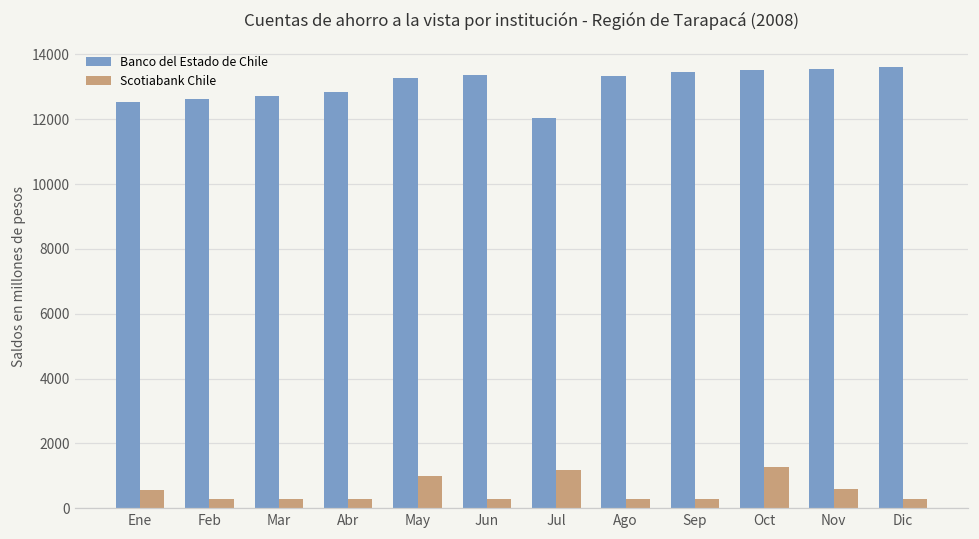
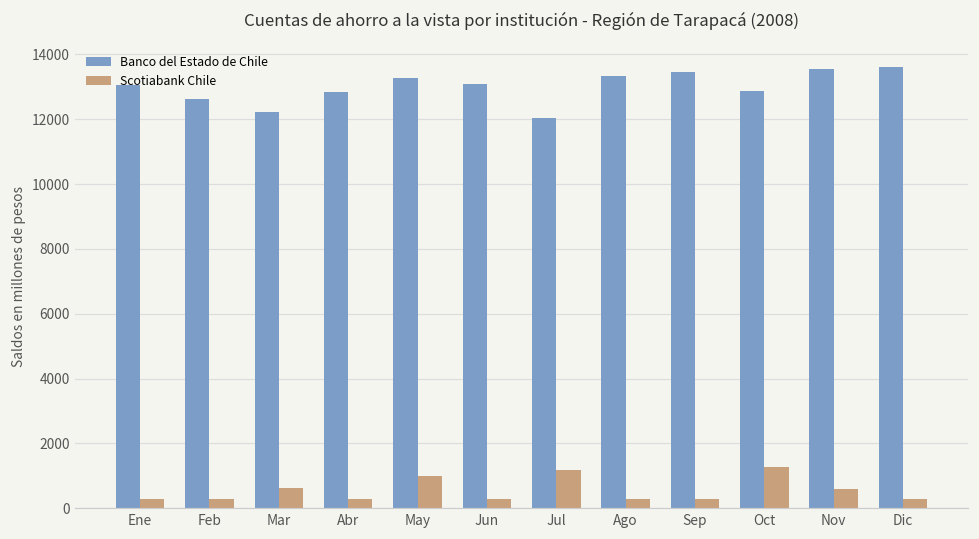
  {
    "Banco del Estado de Chile": {
-     "Ene": 12500,
+     "Ene": 13000,
      "Feb": 12600,
-     "Mar": 12700,
+     "Mar": 12200,
      "Abr": 12800,
      "May": 13300,
-     "Jun": 13400,
+     "Jun": 13100,
      "Jul": 12000,
      "Ago": 13300,
      "Sep": 13500,
-     "Oct": 13500,
+     "Oct": 12900,
      "Nov": 13600,
      "Dic": 13600
    },
    "Scotiabank Chile": {
-     "Ene": 600,
+     "Ene": 300,
      "Feb": 300,
-     "Mar": 300,
+     "Mar": 600,
      "Abr": 300,
      "May": 1000,
      "Jun": 300,
      "Jul": 1200,
      "Ago": 300,
      "Sep": 300,
      "Oct": 1300,
      "Nov": 600,
      "Dic": 300
    }
  }
